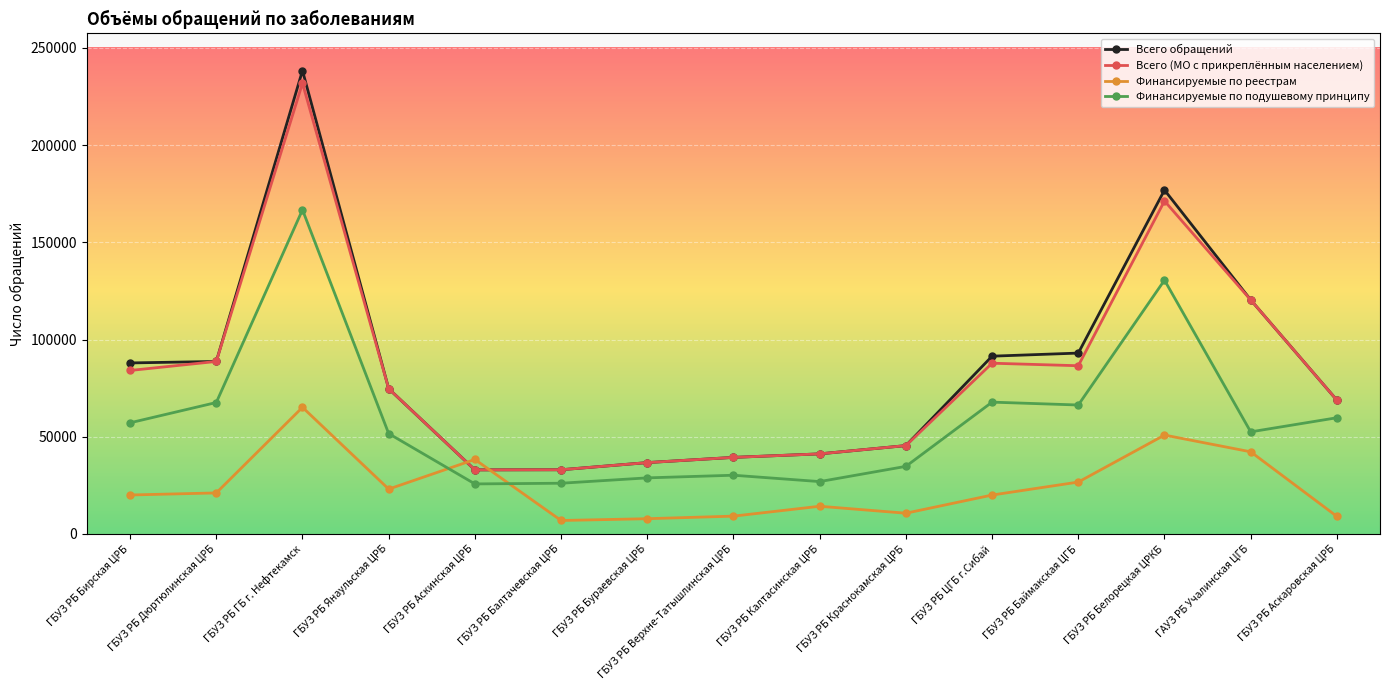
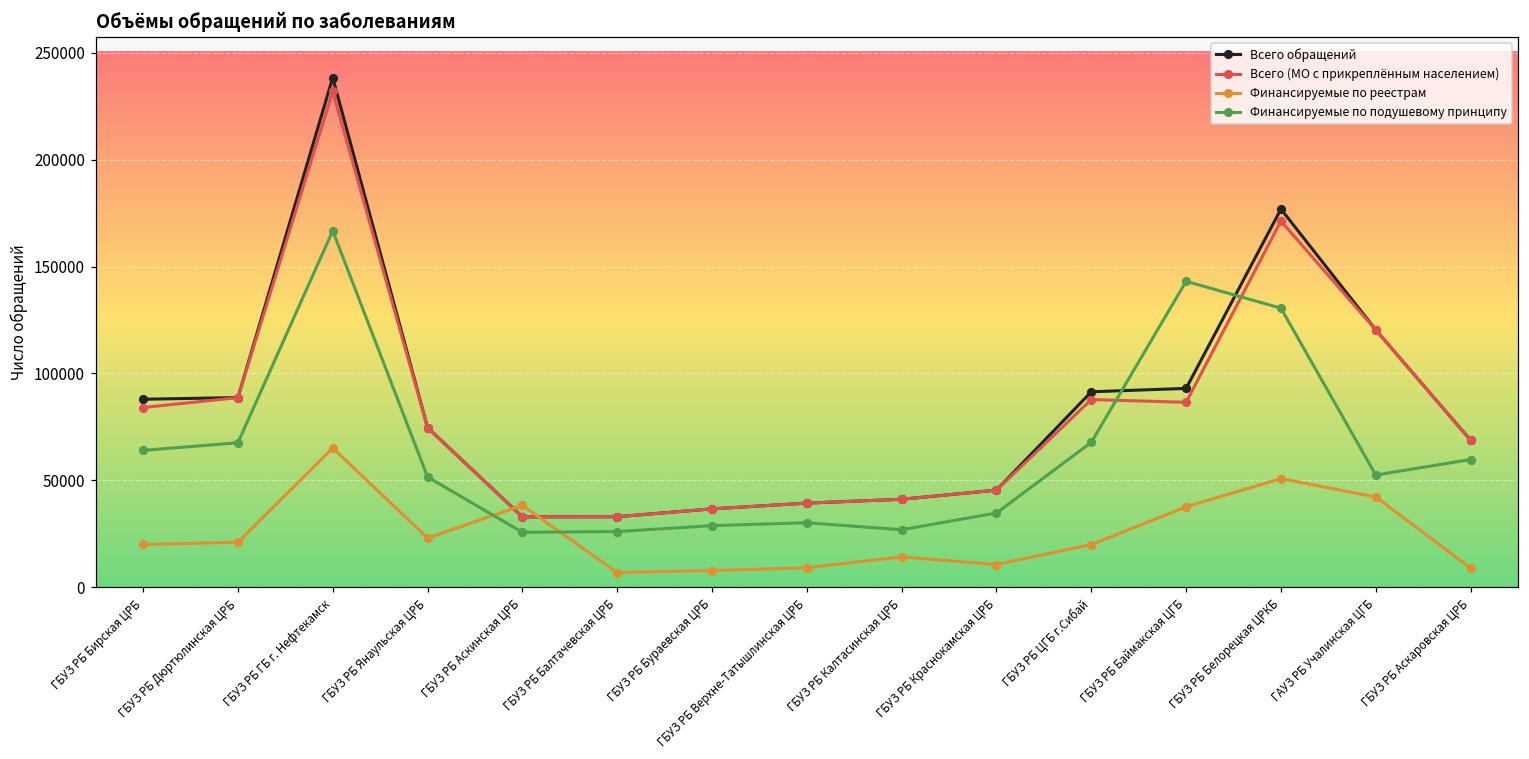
  {
    "Всего обращений": {
      "ГБУЗ РБ Бирская ЦРБ": 88000,
      "ГБУЗ РБ ГБ г. Нефтекамск": 238000,
      "ГБУЗ РБ ЦГБ г.Сибай": 91000,
      "ГБУЗ РБ Баймакская ЦГБ": 93000,
      "ГБУЗ РБ Белорецкая ЦРКБ": 177000
    },
    "Всего (МО с прикреплённым населением)": {
      "ГБУЗ РБ Бирская ЦРБ": 84000,
      "ГБУЗ РБ ГБ г. Нефтекамск": 232000,
      "ГБУЗ РБ ЦГБ г.Сибай": 88000,
      "ГБУЗ РБ Баймакская ЦГБ": 87000,
      "ГБУЗ РБ Белорецкая ЦРКБ": 171000
    },
    "Финансируемые по реестрам": {
      "ГБУЗ РБ Бирская ЦРБ": 20000,
      "ГБУЗ РБ Дюртюлинская ЦРБ": 21000,
      "ГБУЗ РБ ГБ г. Нефтекамск": 65000,
      "ГБУЗ РБ Янаульская ЦРБ": 23000,
      "ГБУЗ РБ Аскинская ЦРБ": 38000,
      "ГБУЗ РБ Балтачевская ЦРБ": 7000,
      "ГБУЗ РБ Бураевская ЦРБ": 8000,
      "ГБУЗ РБ Верхне-Татышлинская ЦРБ": 9000,
      "ГБУЗ РБ Калтасинская ЦРБ": 14000,
      "ГБУЗ РБ Краснокамская ЦРБ": 11000,
      "ГБУЗ РБ ЦГБ г.Сибай": 20000,
-     "ГБУЗ РБ Баймакская ЦГБ": 27000,
+     "ГБУЗ РБ Баймакская ЦГБ": 38000,
      "ГБУЗ РБ Белорецкая ЦРКБ": 51000,
      "ГАУЗ РБ Учалинская ЦГБ": 42000,
      "ГБУЗ РБ Аскаровская ЦРБ": 9000
    },
    "Финансируемые по подушевому принципу": {
-     "ГБУЗ РБ Бирская ЦРБ": 57000,
+     "ГБУЗ РБ Бирская ЦРБ": 64000,
      "ГБУЗ РБ Дюртюлинская ЦРБ": 68000,
      "ГБУЗ РБ ГБ г. Нефтекамск": 167000,
      "ГБУЗ РБ Янаульская ЦРБ": 52000,
      "ГБУЗ РБ Аскинская ЦРБ": 26000,
      "ГБУЗ РБ Балтачевская ЦРБ": 26000,
      "ГБУЗ РБ Бураевская ЦРБ": 29000,
      "ГБУЗ РБ Верхне-Татышлинская ЦРБ": 30000,
      "ГБУЗ РБ Калтасинская ЦРБ": 27000,
      "ГБУЗ РБ Краснокамская ЦРБ": 35000,
      "ГБУЗ РБ ЦГБ г.Сибай": 68000,
-     "ГБУЗ РБ Баймакская ЦГБ": 66000,
+     "ГБУЗ РБ Баймакская ЦГБ": 143000,
      "ГБУЗ РБ Белорецкая ЦРКБ": 131000,
      "ГАУЗ РБ Учалинская ЦГБ": 53000,
      "ГБУЗ РБ Аскаровская ЦРБ": 60000
    }
  }
